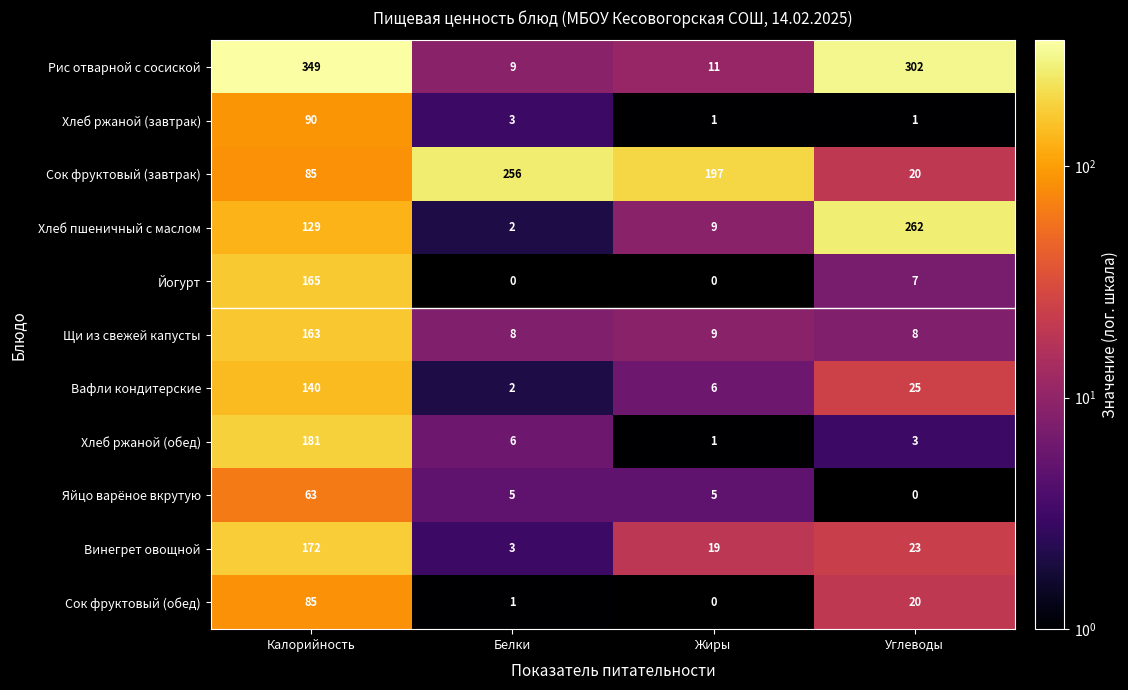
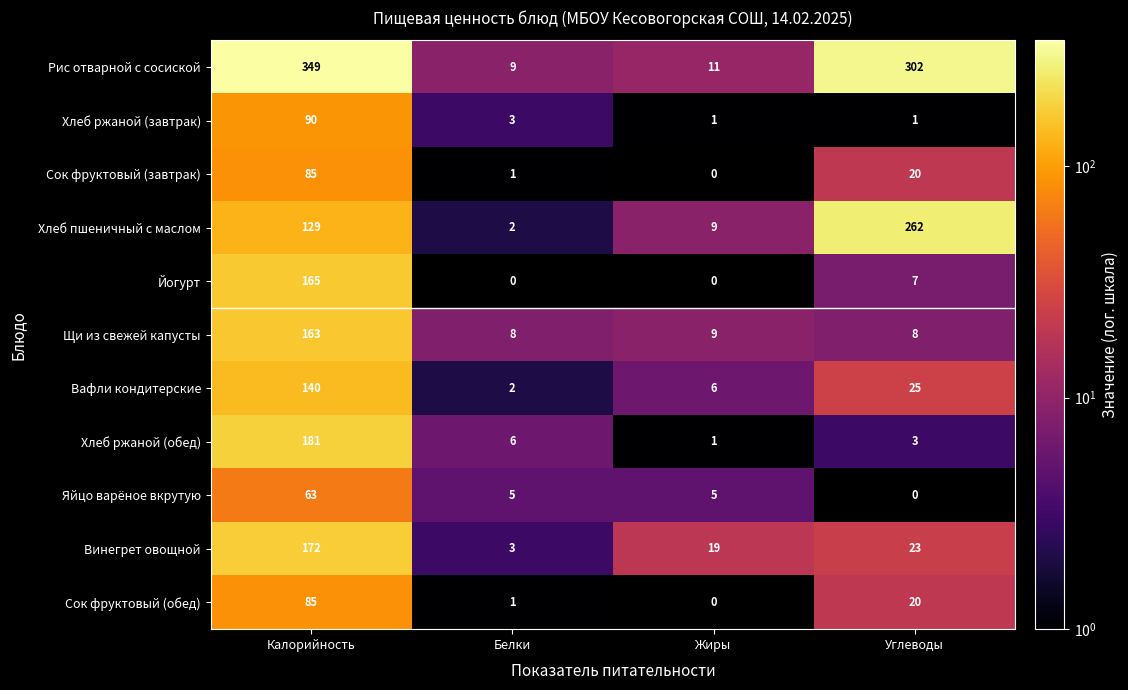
  {
    "Рис отварной с сосиской": {
      "Калорийность": 349,
      "Белки": 9,
      "Жиры": 11,
      "Углеводы": 302
    },
    "Хлеб ржаной (завтрак)": {
      "Калорийность": 90,
      "Белки": 3,
      "Жиры": 1,
      "Углеводы": 1
    },
    "Сок фруктовый (завтрак)": {
      "Калорийность": 85,
-     "Белки": 256,
-     "Жиры": 197,
+     "Белки": 1,
+     "Жиры": 0,
      "Углеводы": 20
    },
    "Хлеб пшеничный с маслом": {
      "Калорийность": 129,
      "Белки": 2,
      "Жиры": 9,
      "Углеводы": 262
    },
    "Йогурт": {
      "Калорийность": 165,
      "Белки": 0,
      "Жиры": 0,
      "Углеводы": 7
    },
    "Щи из свежей капусты": {
      "Калорийность": 163,
      "Белки": 8,
      "Жиры": 9,
      "Углеводы": 8
    },
    "Вафли кондитерские": {
      "Калорийность": 140,
      "Белки": 2,
      "Жиры": 6,
      "Углеводы": 25
    },
    "Хлеб ржаной (обед)": {
      "Калорийность": 181,
      "Белки": 6,
      "Жиры": 1,
      "Углеводы": 3
    },
    "Яйцо варёное вкрутую": {
      "Калорийность": 63,
      "Белки": 5,
      "Жиры": 5,
      "Углеводы": 0
    },
    "Винегрет овощной": {
      "Калорийность": 172,
      "Белки": 3,
      "Жиры": 19,
      "Углеводы": 23
    },
    "Сок фруктовый (обед)": {
      "Калорийность": 85,
      "Белки": 1,
      "Жиры": 0,
      "Углеводы": 20
    }
  }
